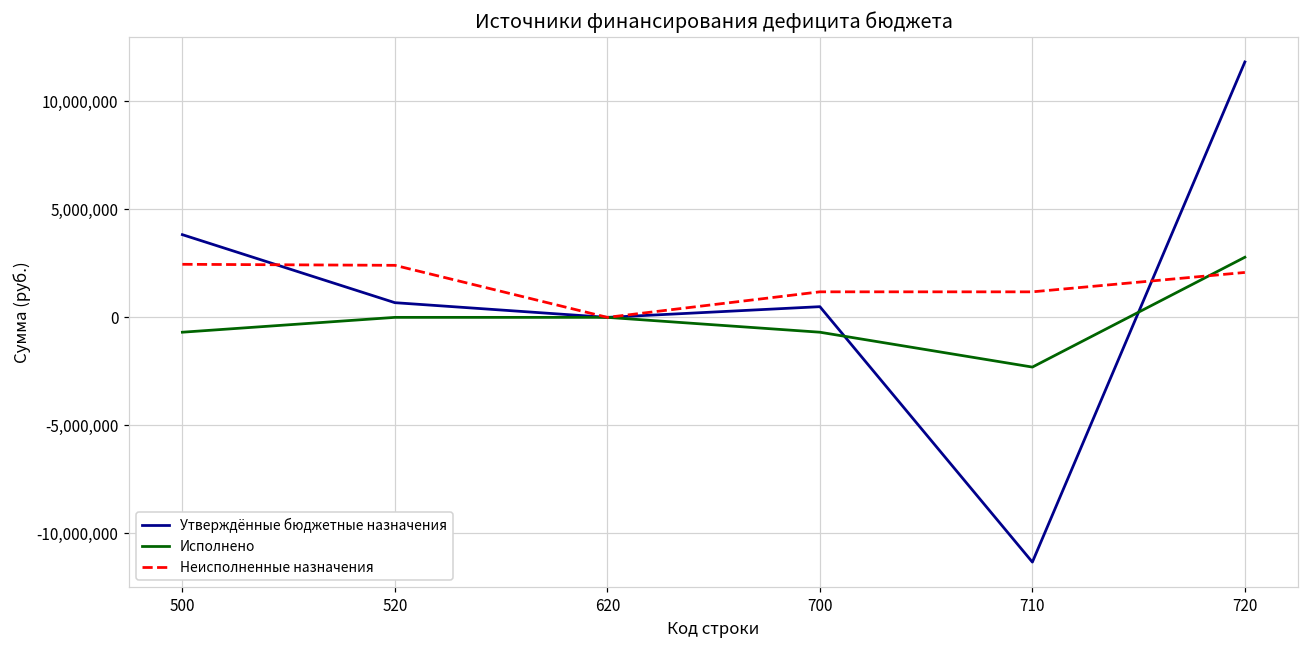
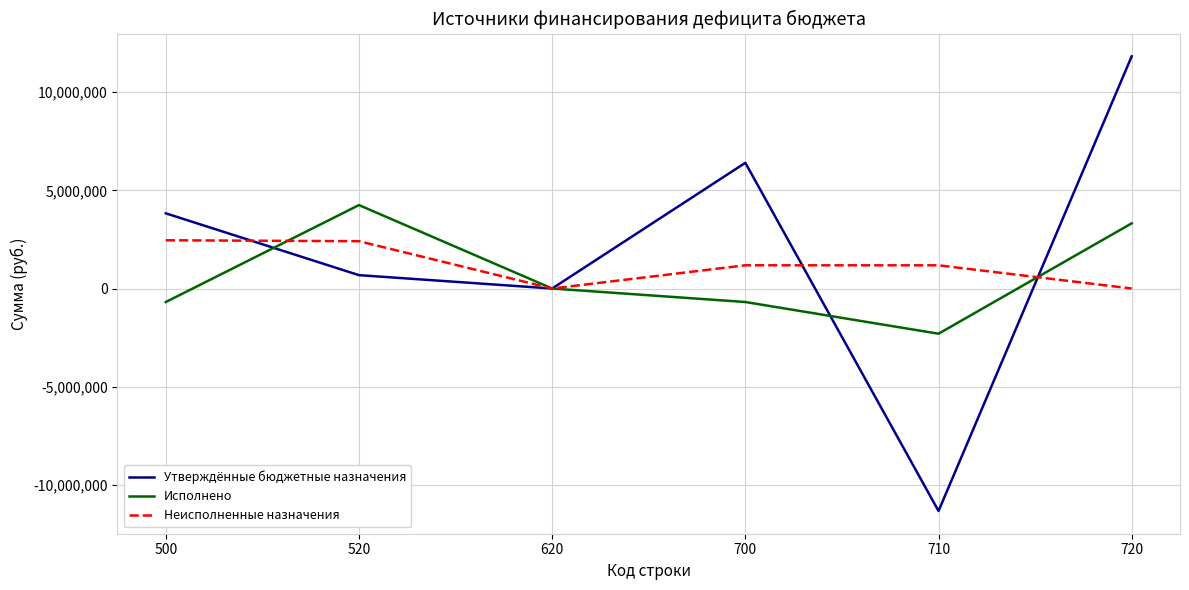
  {
    "Утверждённые бюджетные назначения": {
      "500": "3,800,000",
      "520": "700,000",
-     "700": "500,000",
+     "700": "6,400,000",
      "710": "-11,300,000",
      "720": "11,800,000"
    },
    "Исполнено": {
      "500": "-700,000",
-     "520": "0",
+     "520": "4,200,000",
      "700": "-700,000",
      "710": "-2,300,000",
-     "720": "2,800,000"
+     "720": "3,300,000"
    },
    "Неисполненные назначения": {
      "500": "2,500,000",
      "520": "2,400,000",
      "700": "1,200,000",
      "710": "1,200,000",
-     "720": "2,100,000"
+     "720": "0"
    }
  }
